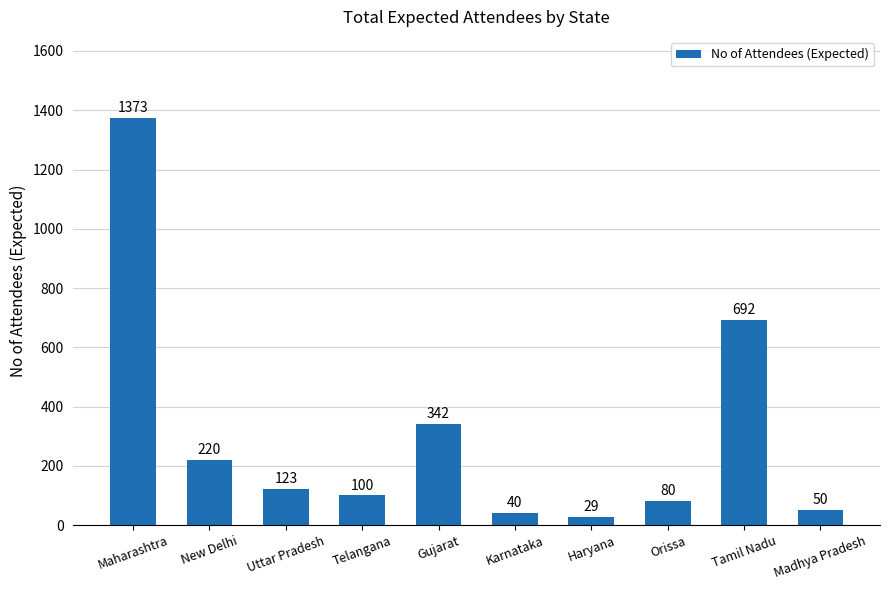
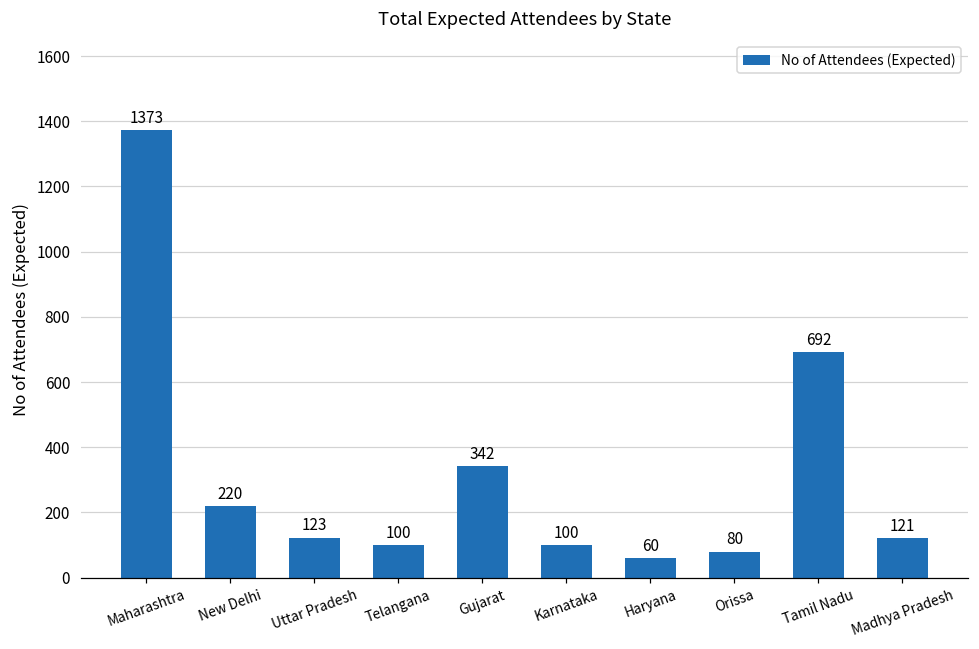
  {
    "Maharashtra": 1373,
    "New Delhi": 220,
    "Uttar Pradesh": 123,
    "Telangana": 100,
    "Gujarat": 342,
-   "Karnataka": 40,
-   "Haryana": 29,
+   "Karnataka": 100,
+   "Haryana": 60,
    "Orissa": 80,
    "Tamil Nadu": 692,
-   "Madhya Pradesh": 50
+   "Madhya Pradesh": 121
  }
